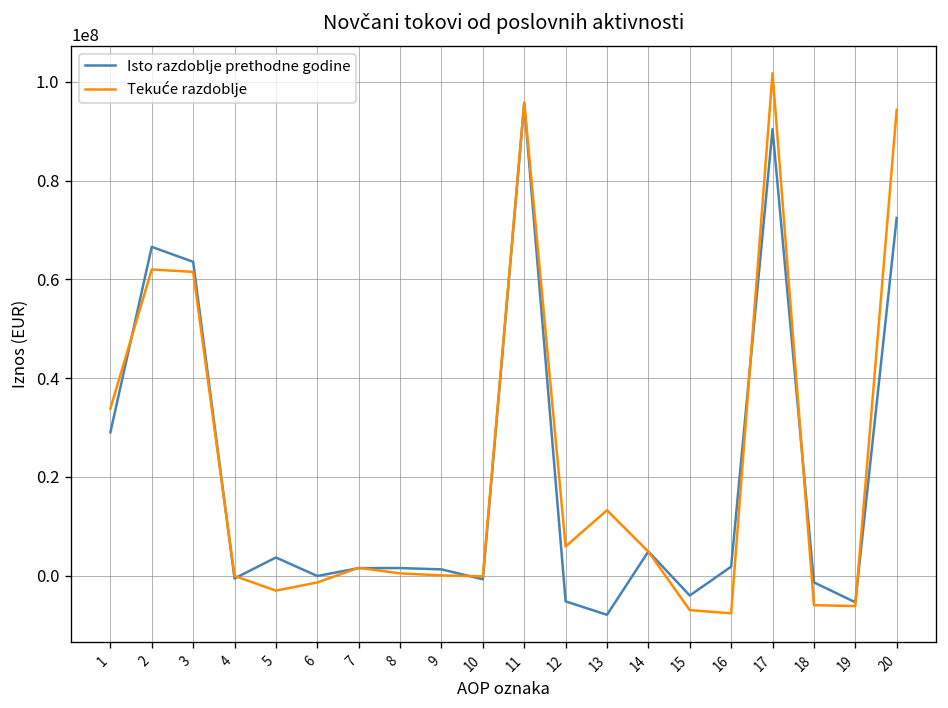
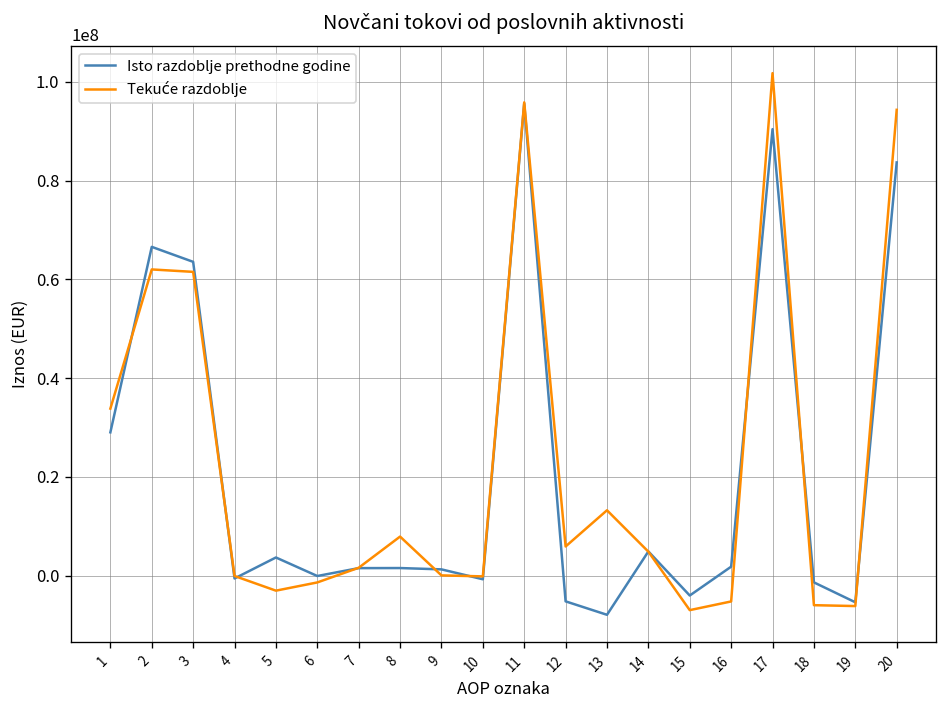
  {
    "Isto razdoblje prethodne godine": {
      "1": 29000000,
      "2": 67000000,
      "3": 64000000,
      "5": 4000000,
      "6": 0,
      "8": 2000000,
      "9": 1000000,
      "12": -5000000,
      "13": -8000000,
      "15": -4000000,
      "16": 2000000,
      "17": 90000000,
      "18": -1000000,
      "19": -5000000,
-     "20": 72000000
+     "20": 84000000
    },
    "Tekuće razdoblje": {
      "1": 34000000,
      "2": 62000000,
      "3": 62000000,
      "5": -3000000,
      "6": -1000000,
-     "8": 0,
+     "8": 8000000,
      "9": 0,
      "12": 6000000,
      "13": 13000000,
      "15": -7000000,
-     "16": -8000000,
+     "16": -5000000,
      "17": 102000000,
      "18": -6000000,
      "19": -6000000,
      "20": 94000000
    }
  }
